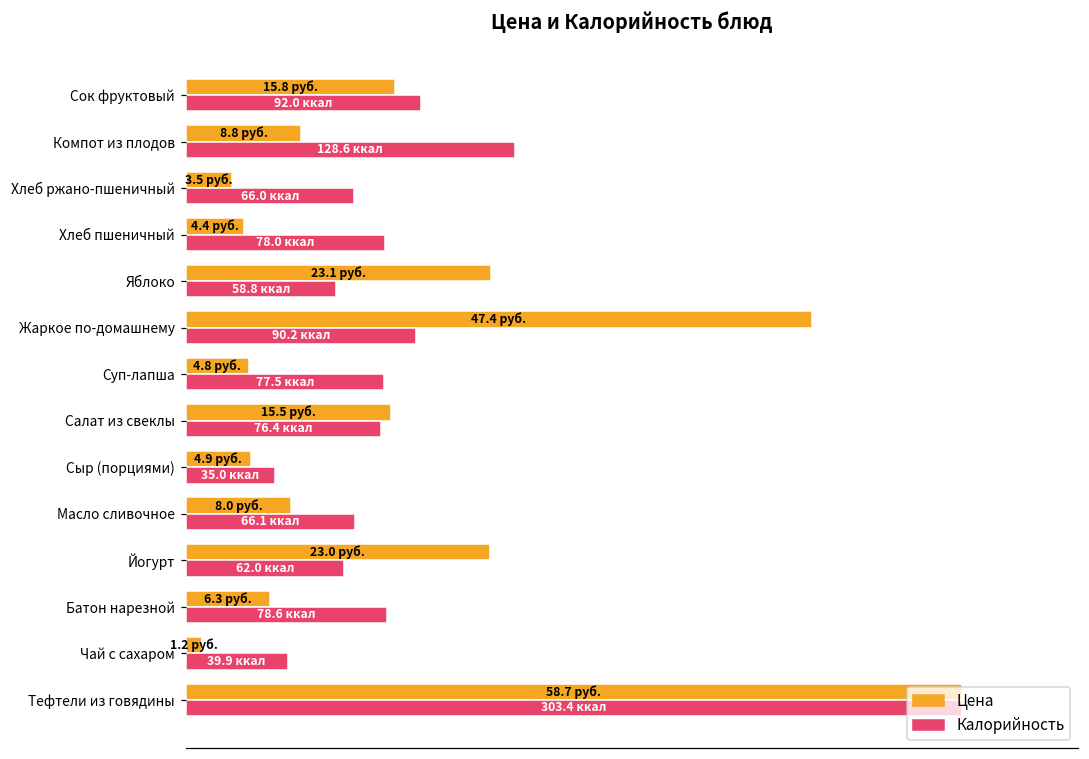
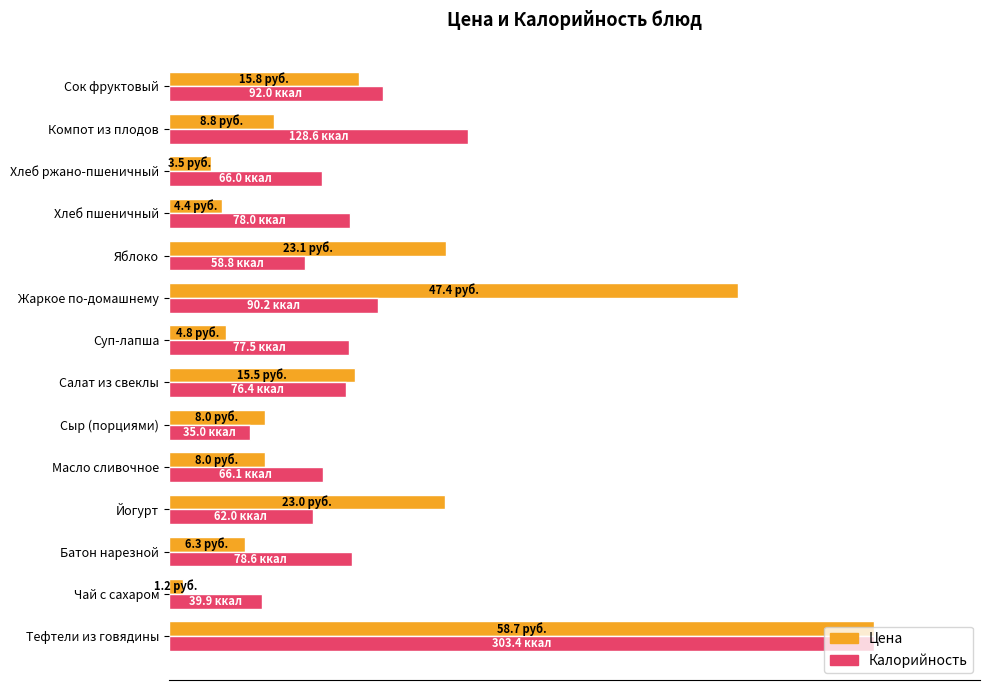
  {
    "Цена": {
-     "Сыр (порциями)": 4.9
+     "Сыр (порциями)": 8.0
    }
  }
